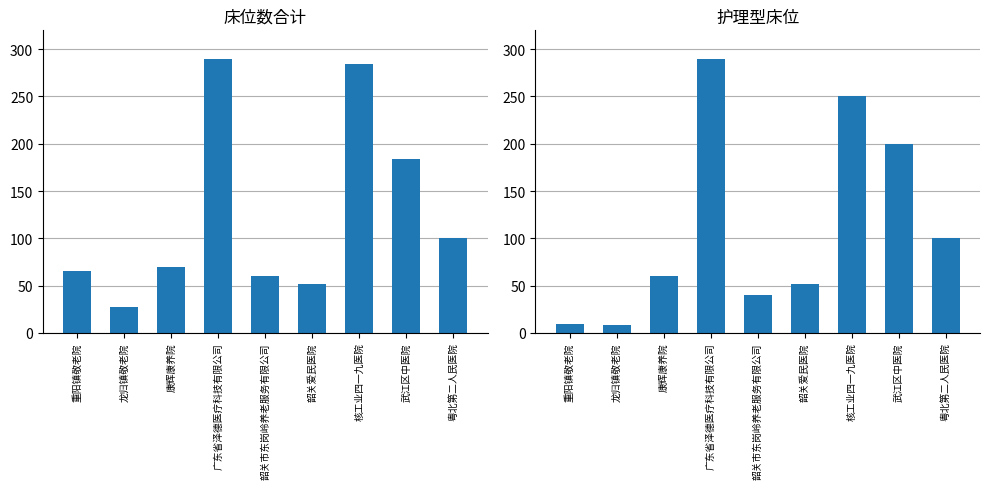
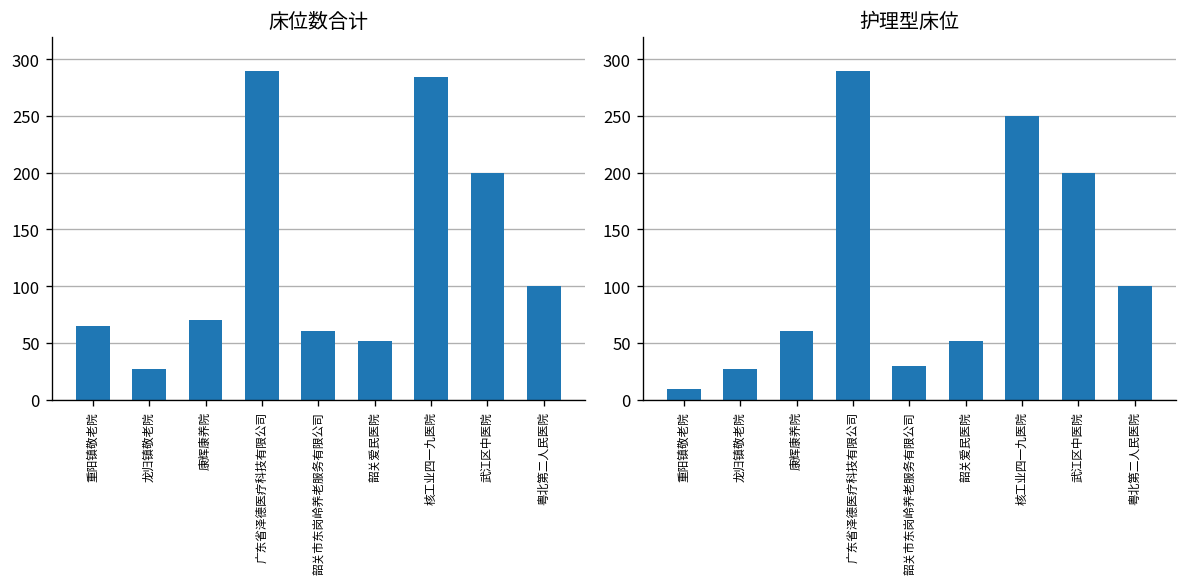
  {
    "床位数合计": {
      "重阳镇敬老院": 70,
      "龙归镇敬老院": 30,
      "康辉康养院": 70,
      "广东省泽德医疗科技有限公司": 290,
      "韶关市东岗岭养老服务有限公司": 60,
      "韶关爱民医院": 50,
      "核工业四一九医院": 280,
-     "武江区中医院": 180,
+     "武江区中医院": 200,
      "粤北第二人民医院": 100
    },
    "护理型床位": {
      "重阳镇敬老院": 10,
-     "龙归镇敬老院": 10,
+     "龙归镇敬老院": 30,
      "康辉康养院": 60,
      "广东省泽德医疗科技有限公司": 290,
-     "韶关市东岗岭养老服务有限公司": 40,
+     "韶关市东岗岭养老服务有限公司": 30,
      "韶关爱民医院": 50,
      "核工业四一九医院": 250,
      "武江区中医院": 200,
      "粤北第二人民医院": 100
    }
  }
